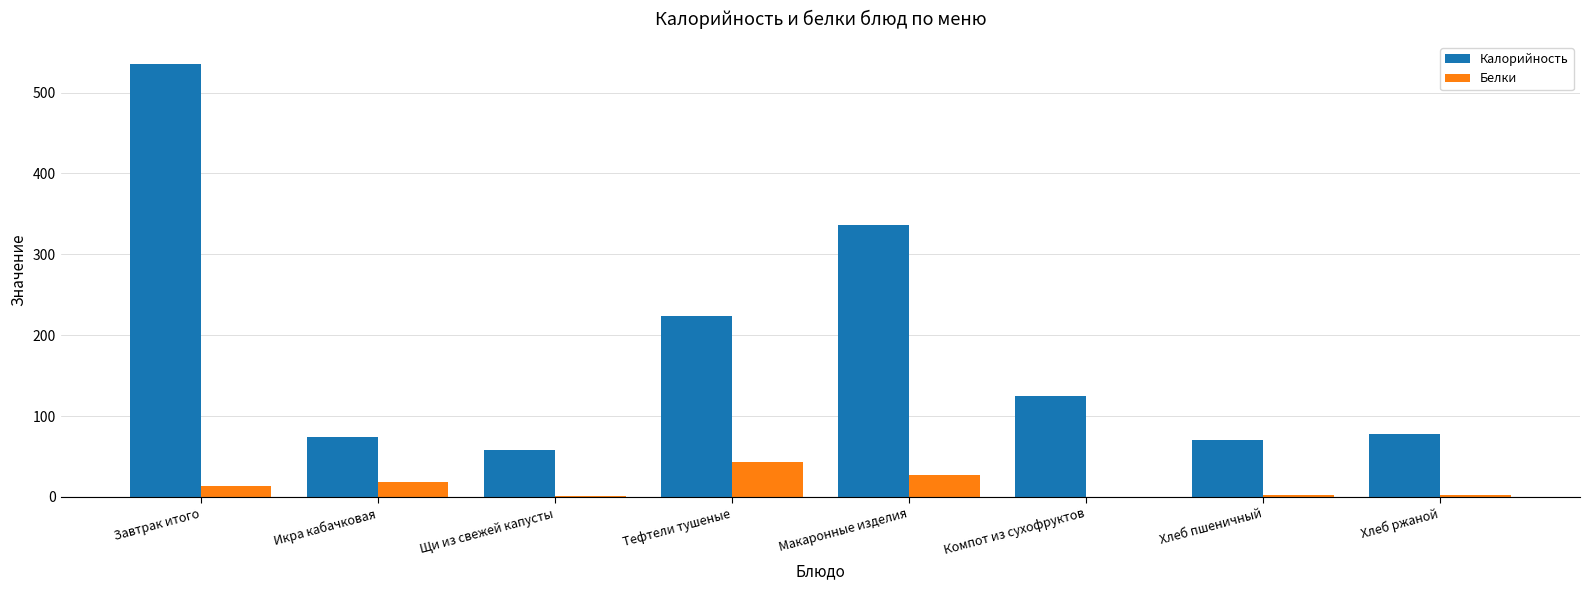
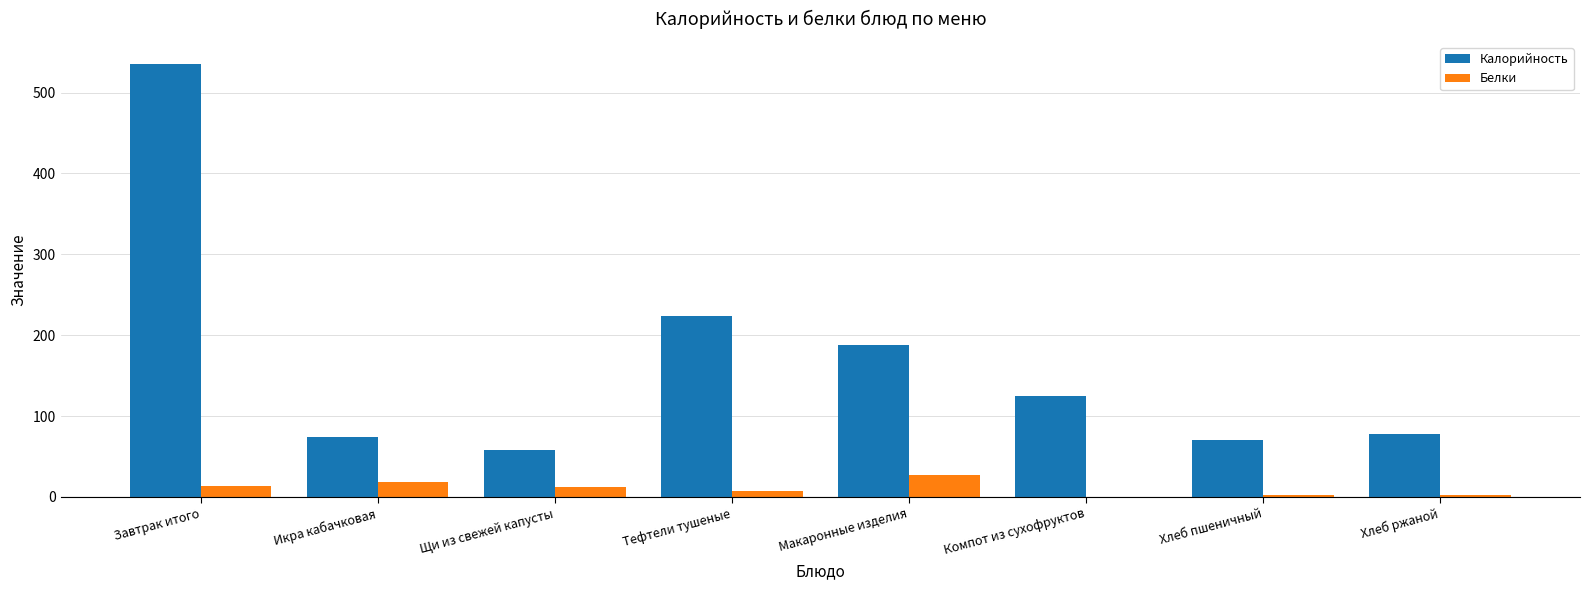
  {
    "Калорийность": {
      "Завтрак итого": 540,
      "Икра кабачковая": 70,
      "Щи из свежей капусты": 60,
      "Тефтели тушеные": 220,
-     "Макаронные изделия": 340,
+     "Макаронные изделия": 190,
      "Компот из сухофруктов": 120,
      "Хлеб пшеничный": 70,
      "Хлеб ржаной": 80
    },
    "Белки": {
      "Завтрак итого": 10,
      "Икра кабачковая": 20,
-     "Щи из свежей капусты": 0,
-     "Тефтели тушеные": 40,
+     "Щи из свежей капусты": 10,
+     "Тефтели тушеные": 10,
      "Макаронные изделия": 30
    }
  }
